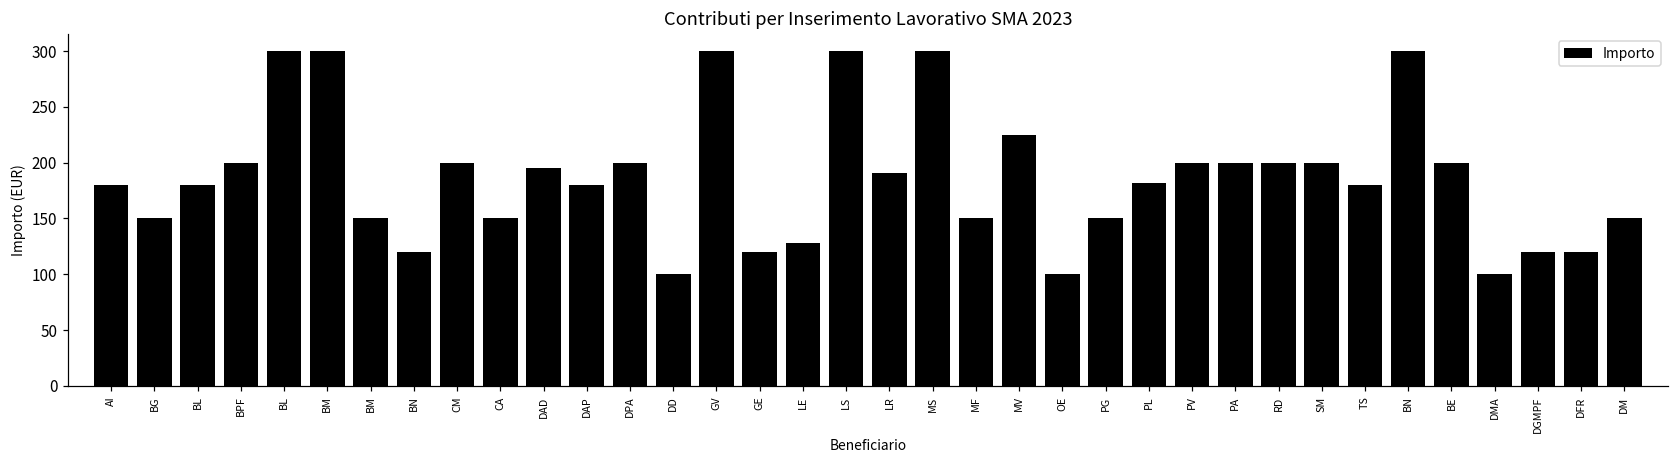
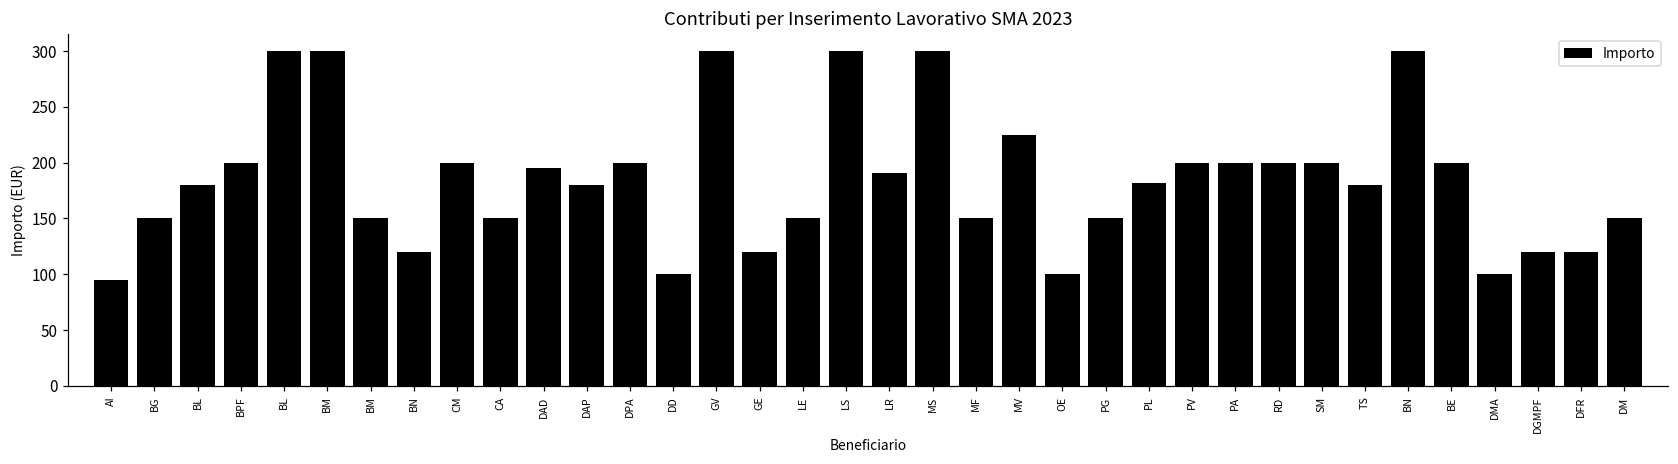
  {
-   "AI": 180,
+   "AI": 95,
    "BG": 150,
    "BPF": 200,
    "CM": 200,
    "CA": 150,
    "DAD": 195,
    "DAP": 180,
    "DPA": 200,
    "DD": 100,
    "GV": 300,
    "GE": 120,
-   "LE": 128,
+   "LE": 150,
    "LS": 300,
    "LR": 191,
    "MS": 300,
    "MF": 150,
    "MV": 225,
    "OE": 100,
    "PG": 150,
    "PL": 182,
    "PV": 200,
    "PA": 200,
    "RD": 200,
    "SM": 200,
    "TS": 180,
    "BE": 200,
    "DMA": 100,
    "DGMPF": 120,
    "DFR": 120,
    "DM": 150
  }
